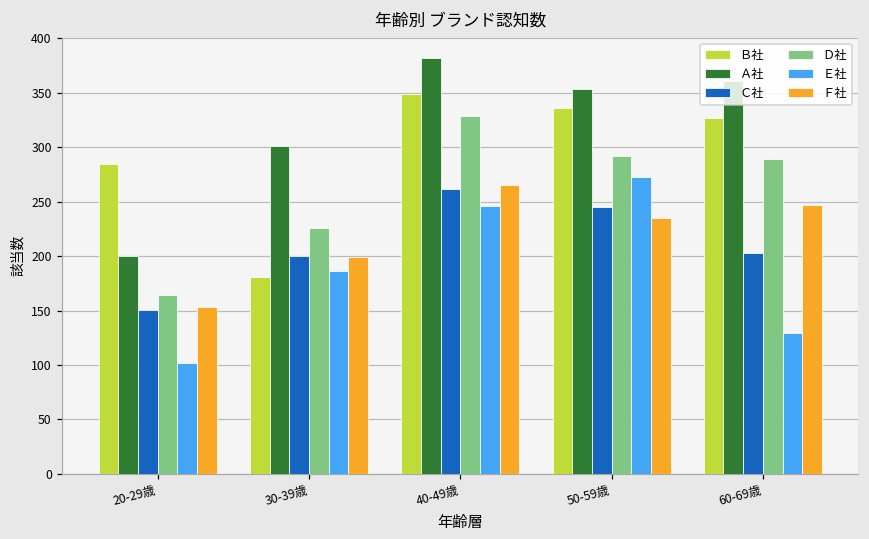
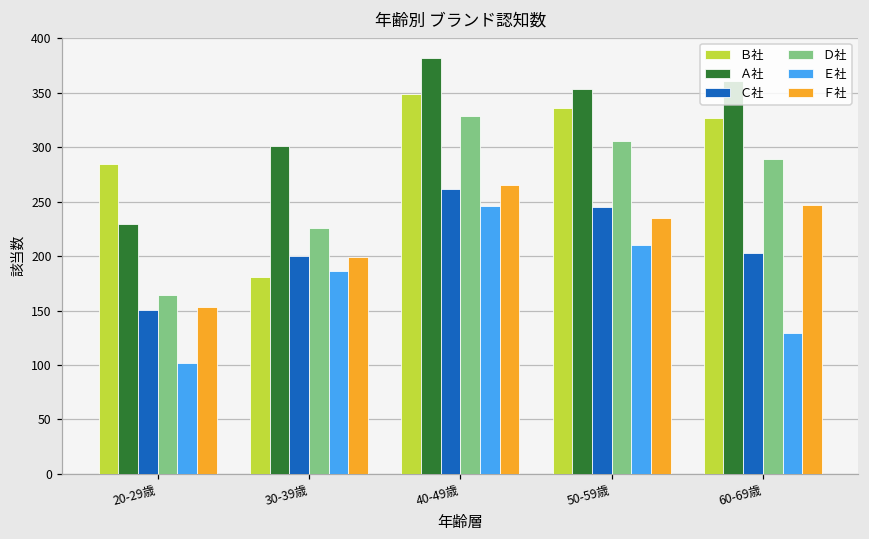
  {
    "Ｂ社": {
      "20-29歳": 290,
      "30-39歳": 180,
      "40-49歳": 350,
      "50-59歳": 340,
      "60-69歳": 330
    },
    "Ａ社": {
-     "20-29歳": 200,
+     "20-29歳": 230,
      "30-39歳": 300,
      "40-49歳": 380,
      "50-59歳": 350
    },
    "Ｃ社": {
      "20-29歳": 150,
      "30-39歳": 200,
      "40-49歳": 260,
      "50-59歳": 250,
      "60-69歳": 200
    },
    "Ｄ社": {
      "20-29歳": 160,
      "30-39歳": 230,
      "40-49歳": 330,
-     "50-59歳": 290,
+     "50-59歳": 310,
      "60-69歳": 290
    },
    "Ｅ社": {
      "20-29歳": 100,
      "30-39歳": 190,
      "40-49歳": 250,
-     "50-59歳": 270,
+     "50-59歳": 210,
      "60-69歳": 130
    },
    "Ｆ社": {
      "20-29歳": 150,
      "30-39歳": 200,
      "40-49歳": 270,
      "50-59歳": 230,
      "60-69歳": 250
    }
  }
